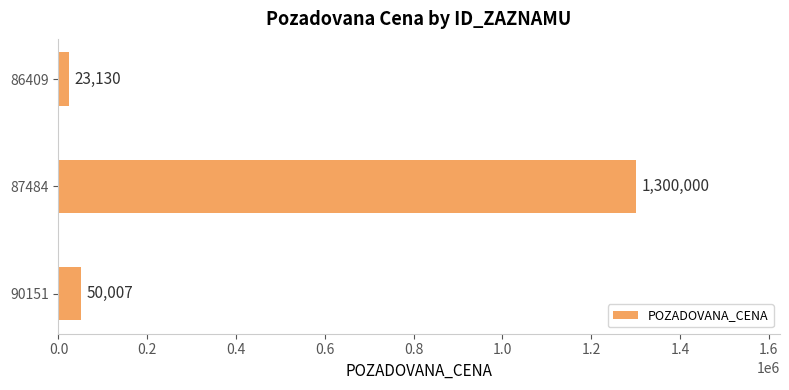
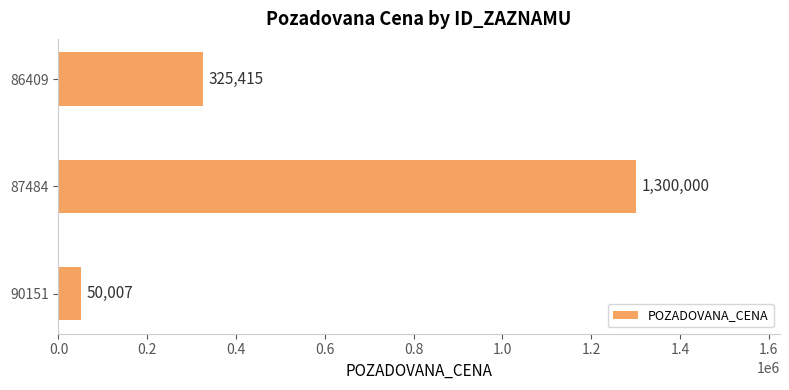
  {
-   "86409": "23,130",
+   "86409": "325,415",
    "87484": "1,300,000",
    "90151": "50,007"
  }
